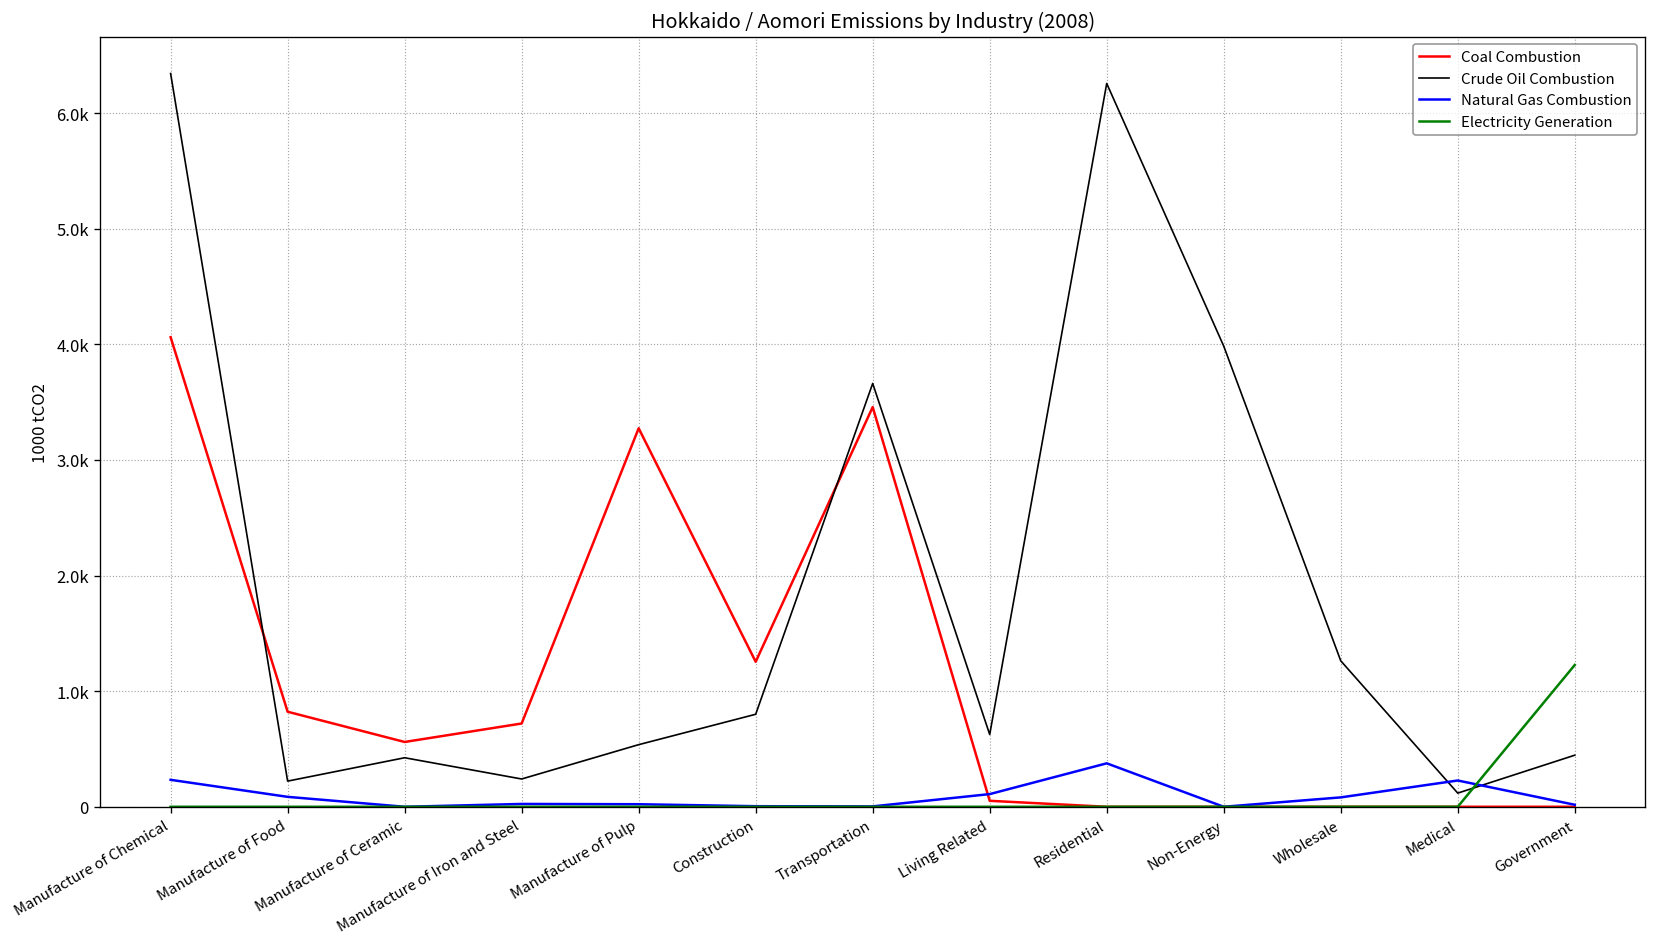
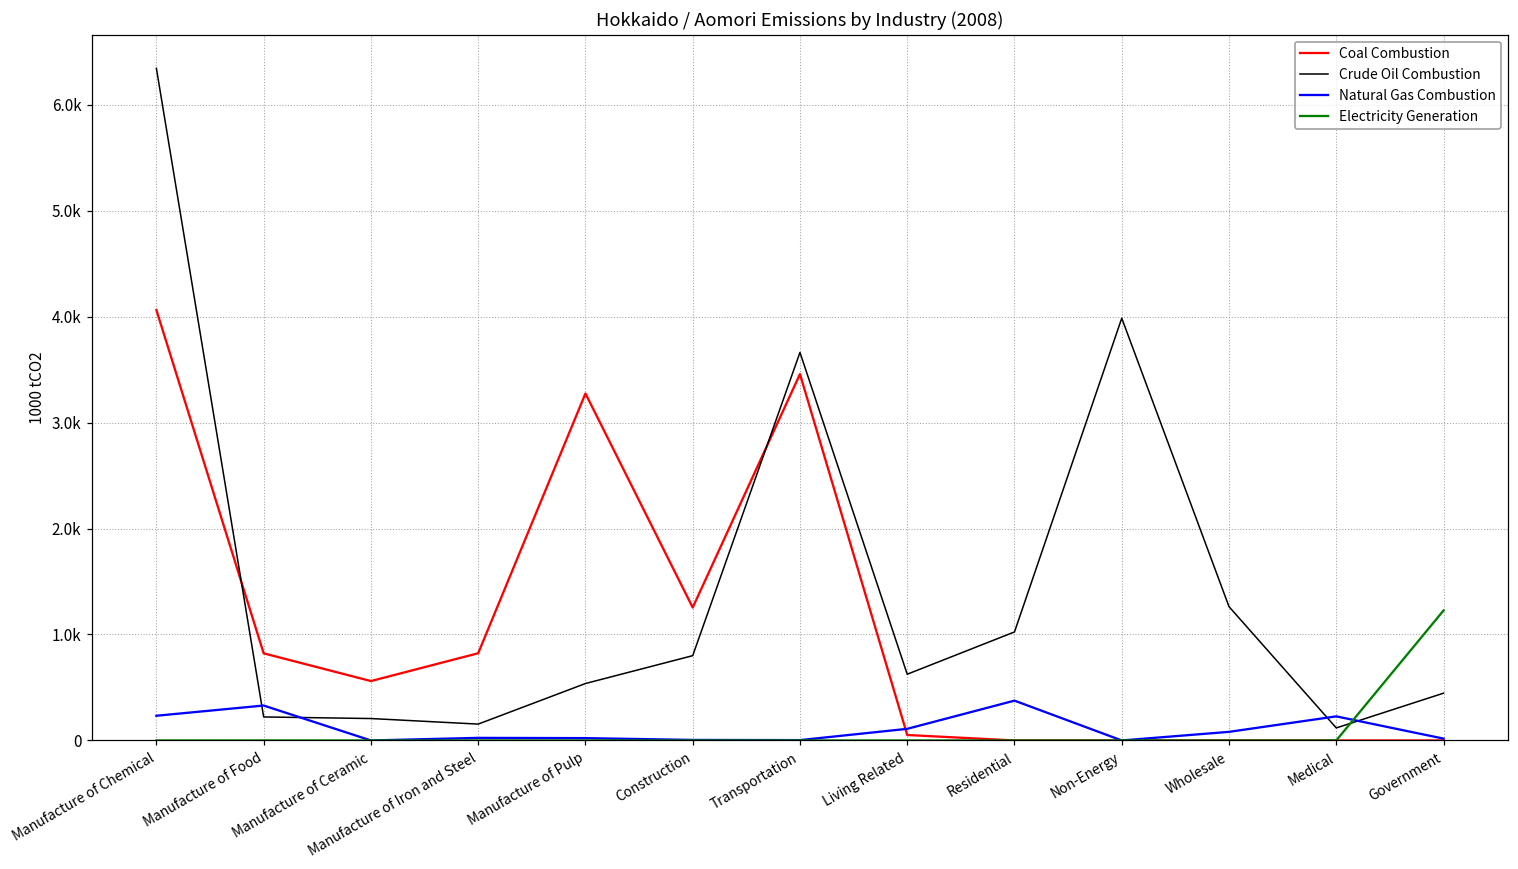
  {
    "Coal Combustion": {
      "Manufacture of Chemical": 4100,
      "Manufacture of Food": 800,
      "Manufacture of Ceramic": 600,
-     "Manufacture of Iron and Steel": 700,
+     "Manufacture of Iron and Steel": 800,
      "Manufacture of Pulp": 3300,
      "Construction": 1300,
      "Transportation": 3500,
      "Living Related": 100
    },
    "Crude Oil Combustion": {
      "Manufacture of Chemical": 6300,
      "Manufacture of Food": 200,
-     "Manufacture of Ceramic": 400,
-     "Manufacture of Iron and Steel": 240,
+     "Manufacture of Ceramic": 200,
+     "Manufacture of Iron and Steel": 150,
      "Manufacture of Pulp": 500,
      "Construction": 800,
      "Transportation": 3700,
      "Living Related": 600,
-     "Residential": 6300,
+     "Residential": 1000,
      "Non-Energy": 4000,
      "Wholesale": 1300,
      "Medical": 100,
      "Government": 400
    },
    "Natural Gas Combustion": {
      "Manufacture of Chemical": 200,
-     "Manufacture of Food": 100,
+     "Manufacture of Food": 300,
      "Living Related": 100,
      "Residential": 400,
      "Wholesale": 100,
      "Medical": 200
    },
    "Electricity Generation": {
      "Manufacture of Chemical": 0,
      "Manufacture of Food": 0,
      "Living Related": 0,
      "Government": 1200
    }
  }
